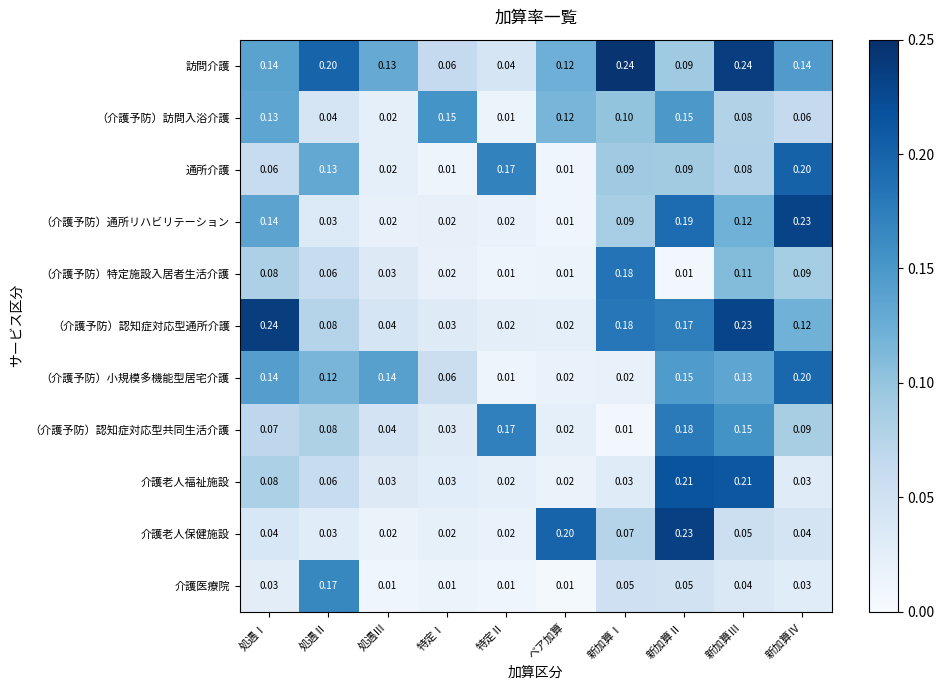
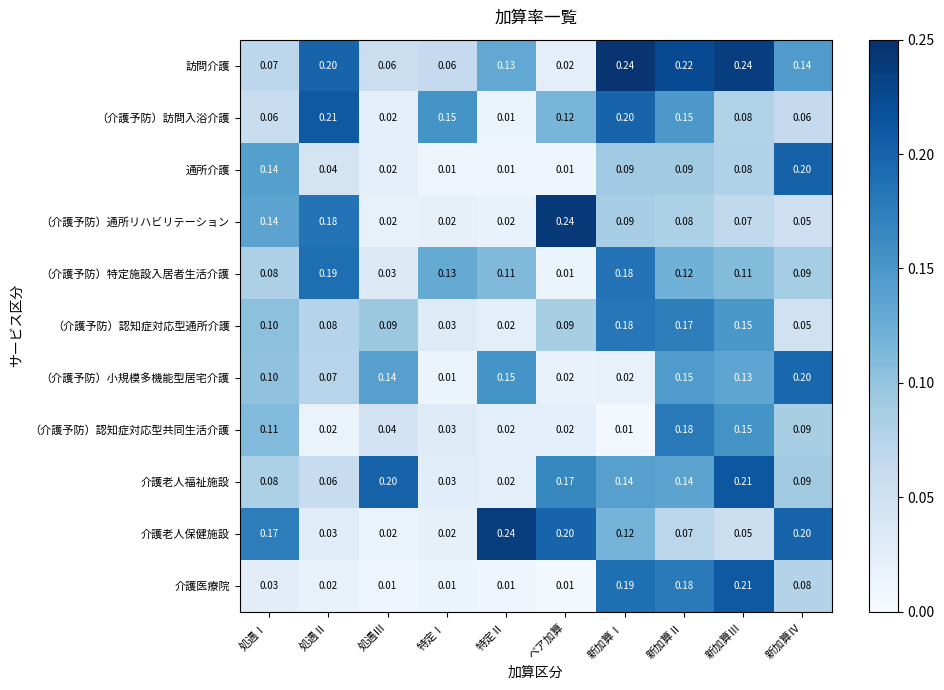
  {
    "訪問介護": {
-     "処遇Ⅰ": 0.14,
+     "処遇Ⅰ": 0.07,
      "処遇Ⅱ": 0.20,
-     "処遇Ⅲ": 0.13,
+     "処遇Ⅲ": 0.06,
      "特定Ⅰ": 0.06,
-     "特定Ⅱ": 0.04,
-     "ベア加算": 0.12,
+     "特定Ⅱ": 0.13,
+     "ベア加算": 0.02,
      "新加算Ⅰ": 0.24,
-     "新加算Ⅱ": 0.09,
+     "新加算Ⅱ": 0.22,
      "新加算Ⅲ": 0.24,
      "新加算Ⅳ": 0.14
    },
    "（介護予防）訪問入浴介護": {
-     "処遇Ⅰ": 0.13,
-     "処遇Ⅱ": 0.04,
+     "処遇Ⅰ": 0.06,
+     "処遇Ⅱ": 0.21,
      "処遇Ⅲ": 0.02,
      "特定Ⅰ": 0.15,
      "特定Ⅱ": 0.01,
      "ベア加算": 0.12,
-     "新加算Ⅰ": 0.10,
+     "新加算Ⅰ": 0.20,
      "新加算Ⅱ": 0.15,
      "新加算Ⅲ": 0.08,
      "新加算Ⅳ": 0.06
    },
    "通所介護": {
-     "処遇Ⅰ": 0.06,
-     "処遇Ⅱ": 0.13,
+     "処遇Ⅰ": 0.14,
+     "処遇Ⅱ": 0.04,
      "処遇Ⅲ": 0.02,
      "特定Ⅰ": 0.01,
-     "特定Ⅱ": 0.17,
+     "特定Ⅱ": 0.01,
      "ベア加算": 0.01,
      "新加算Ⅰ": 0.09,
      "新加算Ⅱ": 0.09,
      "新加算Ⅲ": 0.08,
      "新加算Ⅳ": 0.20
    },
    "（介護予防）通所リハビリテーション": {
      "処遇Ⅰ": 0.14,
-     "処遇Ⅱ": 0.03,
+     "処遇Ⅱ": 0.18,
      "処遇Ⅲ": 0.02,
      "特定Ⅰ": 0.02,
      "特定Ⅱ": 0.02,
-     "ベア加算": 0.01,
+     "ベア加算": 0.24,
      "新加算Ⅰ": 0.09,
-     "新加算Ⅱ": 0.19,
-     "新加算Ⅲ": 0.12,
-     "新加算Ⅳ": 0.23
+     "新加算Ⅱ": 0.08,
+     "新加算Ⅲ": 0.07,
+     "新加算Ⅳ": 0.05
    },
    "（介護予防）特定施設入居者生活介護": {
      "処遇Ⅰ": 0.08,
-     "処遇Ⅱ": 0.06,
+     "処遇Ⅱ": 0.19,
      "処遇Ⅲ": 0.03,
-     "特定Ⅰ": 0.02,
-     "特定Ⅱ": 0.01,
+     "特定Ⅰ": 0.13,
+     "特定Ⅱ": 0.11,
      "ベア加算": 0.01,
      "新加算Ⅰ": 0.18,
-     "新加算Ⅱ": 0.01,
+     "新加算Ⅱ": 0.12,
      "新加算Ⅲ": 0.11,
      "新加算Ⅳ": 0.09
    },
    "（介護予防）認知症対応型通所介護": {
-     "処遇Ⅰ": 0.24,
+     "処遇Ⅰ": 0.10,
      "処遇Ⅱ": 0.08,
-     "処遇Ⅲ": 0.04,
+     "処遇Ⅲ": 0.09,
      "特定Ⅰ": 0.03,
      "特定Ⅱ": 0.02,
-     "ベア加算": 0.02,
+     "ベア加算": 0.09,
      "新加算Ⅰ": 0.18,
      "新加算Ⅱ": 0.17,
-     "新加算Ⅲ": 0.23,
-     "新加算Ⅳ": 0.12
+     "新加算Ⅲ": 0.15,
+     "新加算Ⅳ": 0.05
    },
    "（介護予防）小規模多機能型居宅介護": {
-     "処遇Ⅰ": 0.14,
-     "処遇Ⅱ": 0.12,
+     "処遇Ⅰ": 0.10,
+     "処遇Ⅱ": 0.07,
      "処遇Ⅲ": 0.14,
-     "特定Ⅰ": 0.06,
-     "特定Ⅱ": 0.01,
+     "特定Ⅰ": 0.01,
+     "特定Ⅱ": 0.15,
      "ベア加算": 0.02,
      "新加算Ⅰ": 0.02,
      "新加算Ⅱ": 0.15,
      "新加算Ⅲ": 0.13,
      "新加算Ⅳ": 0.20
    },
    "（介護予防）認知症対応型共同生活介護": {
-     "処遇Ⅰ": 0.07,
-     "処遇Ⅱ": 0.08,
+     "処遇Ⅰ": 0.11,
+     "処遇Ⅱ": 0.02,
      "処遇Ⅲ": 0.04,
      "特定Ⅰ": 0.03,
-     "特定Ⅱ": 0.17,
+     "特定Ⅱ": 0.02,
      "ベア加算": 0.02,
      "新加算Ⅰ": 0.01,
      "新加算Ⅱ": 0.18,
      "新加算Ⅲ": 0.15,
      "新加算Ⅳ": 0.09
    },
    "介護老人福祉施設": {
      "処遇Ⅰ": 0.08,
      "処遇Ⅱ": 0.06,
-     "処遇Ⅲ": 0.03,
+     "処遇Ⅲ": 0.20,
      "特定Ⅰ": 0.03,
      "特定Ⅱ": 0.02,
-     "ベア加算": 0.02,
-     "新加算Ⅰ": 0.03,
-     "新加算Ⅱ": 0.21,
+     "ベア加算": 0.17,
+     "新加算Ⅰ": 0.14,
+     "新加算Ⅱ": 0.14,
      "新加算Ⅲ": 0.21,
-     "新加算Ⅳ": 0.03
+     "新加算Ⅳ": 0.09
    },
    "介護老人保健施設": {
-     "処遇Ⅰ": 0.04,
+     "処遇Ⅰ": 0.17,
      "処遇Ⅱ": 0.03,
      "処遇Ⅲ": 0.02,
      "特定Ⅰ": 0.02,
-     "特定Ⅱ": 0.02,
+     "特定Ⅱ": 0.24,
      "ベア加算": 0.20,
-     "新加算Ⅰ": 0.07,
-     "新加算Ⅱ": 0.23,
+     "新加算Ⅰ": 0.12,
+     "新加算Ⅱ": 0.07,
      "新加算Ⅲ": 0.05,
-     "新加算Ⅳ": 0.04
+     "新加算Ⅳ": 0.20
    },
    "介護医療院": {
      "処遇Ⅰ": 0.03,
-     "処遇Ⅱ": 0.17,
+     "処遇Ⅱ": 0.02,
      "処遇Ⅲ": 0.01,
      "特定Ⅰ": 0.01,
      "特定Ⅱ": 0.01,
      "ベア加算": 0.01,
-     "新加算Ⅰ": 0.05,
-     "新加算Ⅱ": 0.05,
-     "新加算Ⅲ": 0.04,
-     "新加算Ⅳ": 0.03
+     "新加算Ⅰ": 0.19,
+     "新加算Ⅱ": 0.18,
+     "新加算Ⅲ": 0.21,
+     "新加算Ⅳ": 0.08
    }
  }
